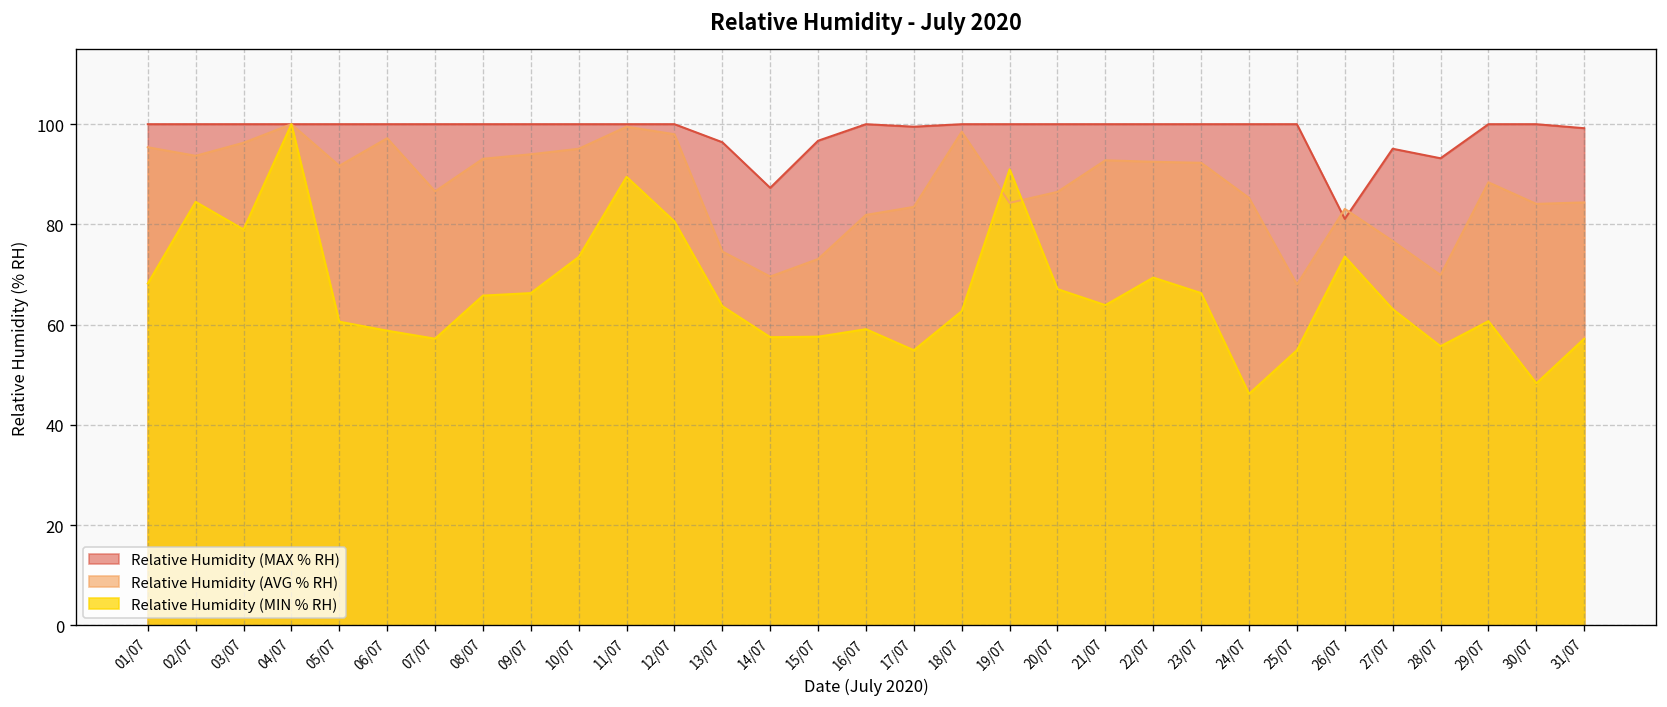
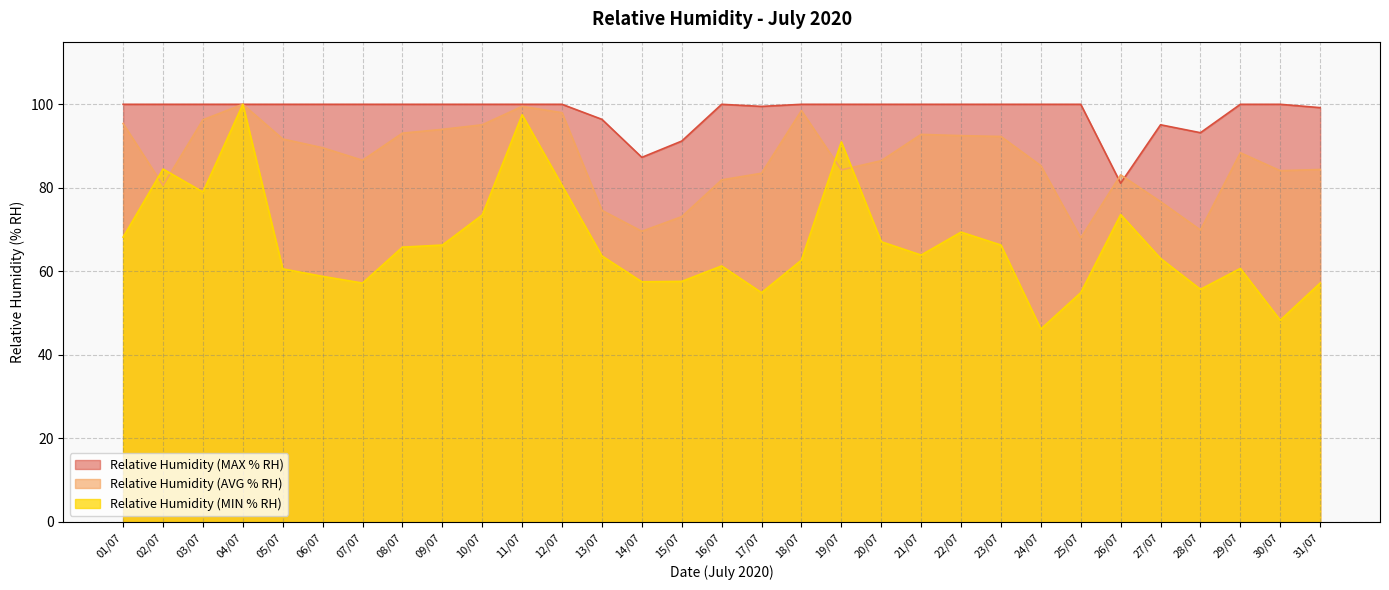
  {
    "Relative Humidity (MAX % RH)": {
      "01/07": 100,
      "02/07": 100,
      "03/07": 100,
      "05/07": 100,
      "06/07": 100,
      "07/07": 100,
      "08/07": 100,
      "09/07": 100,
      "10/07": 100,
      "12/07": 100,
      "13/07": 96,
      "14/07": 87,
-     "15/07": 97,
+     "15/07": 91,
      "16/07": 100,
      "17/07": 100,
      "18/07": 100,
      "19/07": 100,
      "20/07": 100,
      "21/07": 100,
      "22/07": 100,
      "23/07": 100,
      "24/07": 100,
      "25/07": 100,
      "26/07": 81,
      "27/07": 95,
      "28/07": 93,
      "29/07": 100,
      "30/07": 100,
      "31/07": 99
    },
    "Relative Humidity (AVG % RH)": {
      "01/07": 95,
-     "02/07": 94,
+     "02/07": 81,
      "03/07": 96,
      "05/07": 92,
-     "06/07": 97,
+     "06/07": 90,
      "07/07": 87,
      "08/07": 93,
      "09/07": 94,
      "10/07": 95,
      "12/07": 98,
      "13/07": 75,
      "14/07": 70,
      "15/07": 73,
      "16/07": 82,
      "17/07": 84,
      "18/07": 99,
      "19/07": 84,
      "20/07": 87,
      "21/07": 93,
      "22/07": 93,
      "23/07": 92,
      "24/07": 85,
      "25/07": 68,
      "26/07": 83,
      "27/07": 77,
      "28/07": 70,
      "29/07": 88,
      "30/07": 84,
      "31/07": 84
    },
    "Relative Humidity (MIN % RH)": {
      "01/07": 68,
      "02/07": 85,
      "03/07": 79,
      "05/07": 61,
      "06/07": 59,
      "07/07": 57,
      "08/07": 66,
      "09/07": 66,
      "10/07": 74,
-     "11/07": 90,
+     "11/07": 98,
      "12/07": 81,
      "13/07": 64,
      "14/07": 58,
      "15/07": 58,
-     "16/07": 59,
+     "16/07": 61,
      "17/07": 55,
      "18/07": 63,
      "19/07": 91,
      "20/07": 67,
      "21/07": 64,
      "22/07": 69,
      "23/07": 66,
      "24/07": 46,
      "25/07": 55,
      "26/07": 74,
      "27/07": 63,
      "28/07": 56,
      "29/07": 61,
      "30/07": 48,
      "31/07": 57
    }
  }
